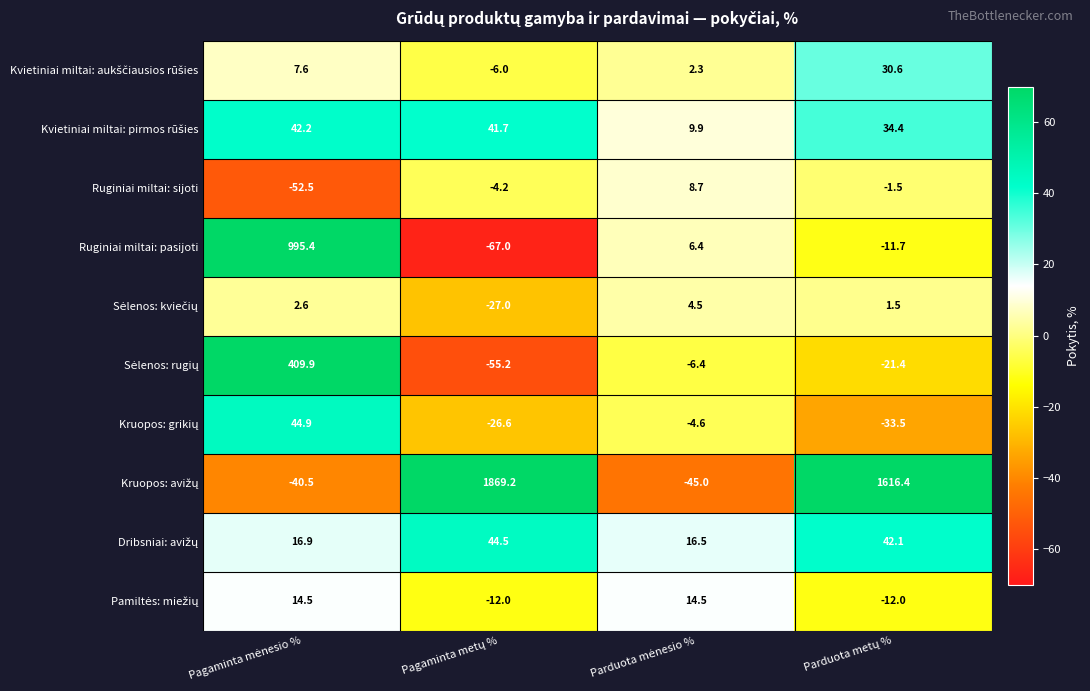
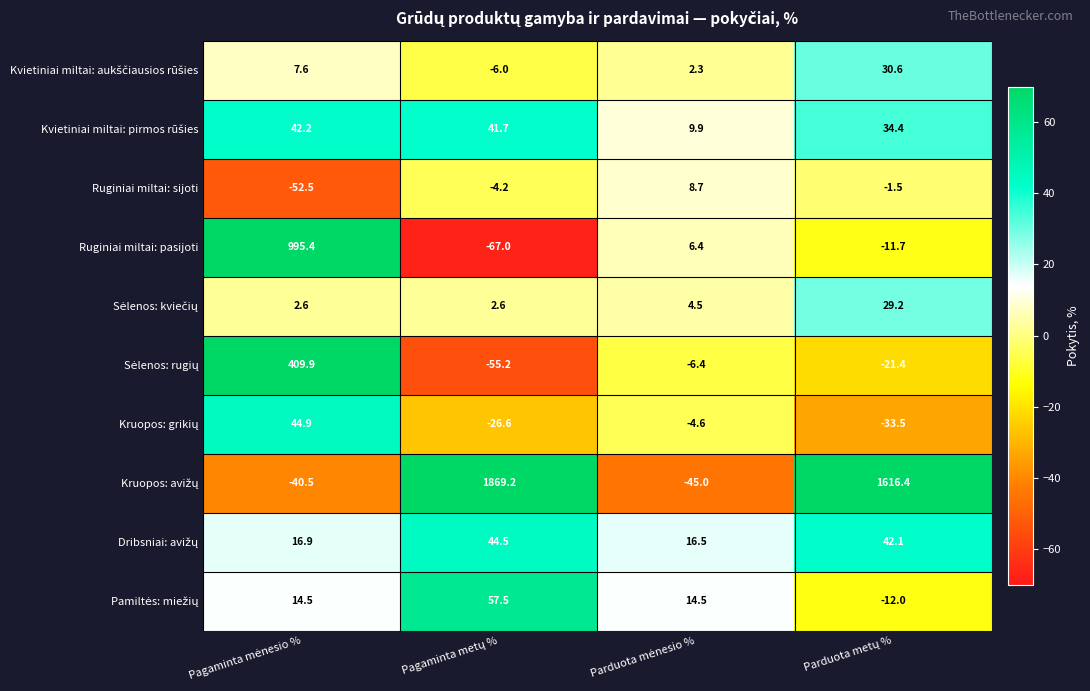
  {
    "Kvietiniai miltai: aukščiausios rūšies": {
      "Pagaminta mėnesio %": 7.6,
      "Pagaminta metų %": -6.0,
      "Parduota mėnesio %": 2.3,
      "Parduota metų %": 30.6
    },
    "Kvietiniai miltai: pirmos rūšies": {
      "Pagaminta mėnesio %": 42.2,
      "Pagaminta metų %": 41.7,
      "Parduota mėnesio %": 9.9,
      "Parduota metų %": 34.4
    },
    "Ruginiai miltai: sijoti": {
      "Pagaminta mėnesio %": -52.5,
      "Pagaminta metų %": -4.2,
      "Parduota mėnesio %": 8.7,
      "Parduota metų %": -1.5
    },
    "Ruginiai miltai: pasijoti": {
      "Pagaminta mėnesio %": 995.4,
      "Pagaminta metų %": -67.0,
      "Parduota mėnesio %": 6.4,
      "Parduota metų %": -11.7
    },
    "Sėlenos: kviečių": {
      "Pagaminta mėnesio %": 2.6,
-     "Pagaminta metų %": -27.0,
+     "Pagaminta metų %": 2.6,
      "Parduota mėnesio %": 4.5,
-     "Parduota metų %": 1.5
+     "Parduota metų %": 29.2
    },
    "Sėlenos: rugių": {
      "Pagaminta mėnesio %": 409.9,
      "Pagaminta metų %": -55.2,
      "Parduota mėnesio %": -6.4,
      "Parduota metų %": -21.4
    },
    "Kruopos: grikių": {
      "Pagaminta mėnesio %": 44.9,
      "Pagaminta metų %": -26.6,
      "Parduota mėnesio %": -4.6,
      "Parduota metų %": -33.5
    },
    "Kruopos: avižų": {
      "Pagaminta mėnesio %": -40.5,
      "Pagaminta metų %": 1869.2,
      "Parduota mėnesio %": -45.0,
      "Parduota metų %": 1616.4
    },
    "Dribsniai: avižų": {
      "Pagaminta mėnesio %": 16.9,
      "Pagaminta metų %": 44.5,
      "Parduota mėnesio %": 16.5,
      "Parduota metų %": 42.1
    },
    "Pamiltės: miežių": {
      "Pagaminta mėnesio %": 14.5,
-     "Pagaminta metų %": -12.0,
+     "Pagaminta metų %": 57.5,
      "Parduota mėnesio %": 14.5,
      "Parduota metų %": -12.0
    }
  }
